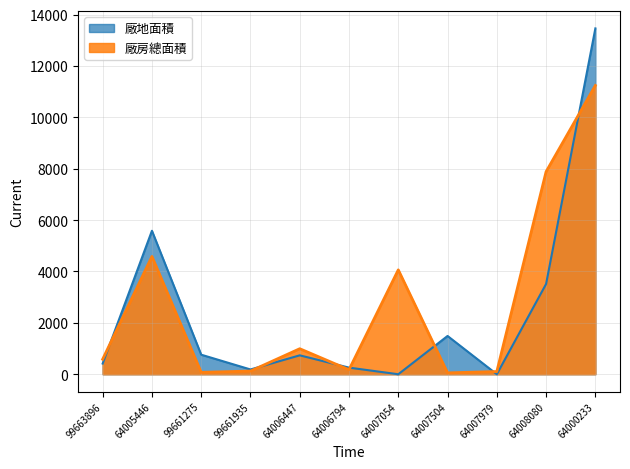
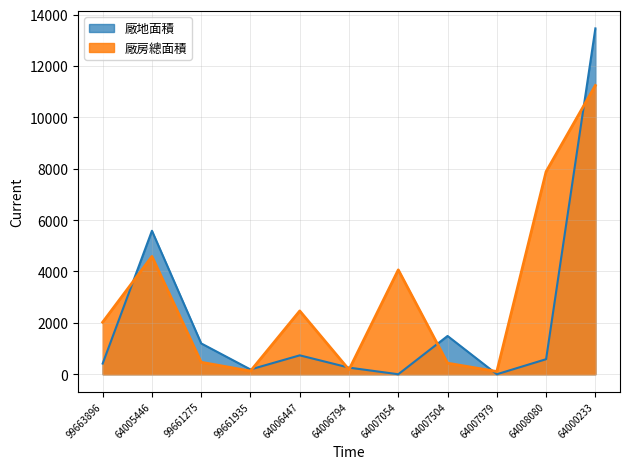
  {
    "廠地面積": {
      "99663896": 400,
      "64005446": 5600,
-     "99661275": 800,
+     "99661275": 1200,
      "64006447": 700,
      "64007054": 0,
      "64007504": 1500,
      "64007979": 0,
-     "64008080": 3500,
+     "64008080": 600,
      "64000233": 13500
    },
    "廠房總面積": {
-     "99663896": 600,
+     "99663896": 2000,
      "64005446": 4600,
-     "99661275": 100,
-     "64006447": 1000,
+     "99661275": 500,
+     "64006447": 2500,
      "64007054": 4100,
-     "64007504": 100,
+     "64007504": 400,
      "64007979": 100,
      "64008080": 7900,
      "64000233": 11200
    }
  }
